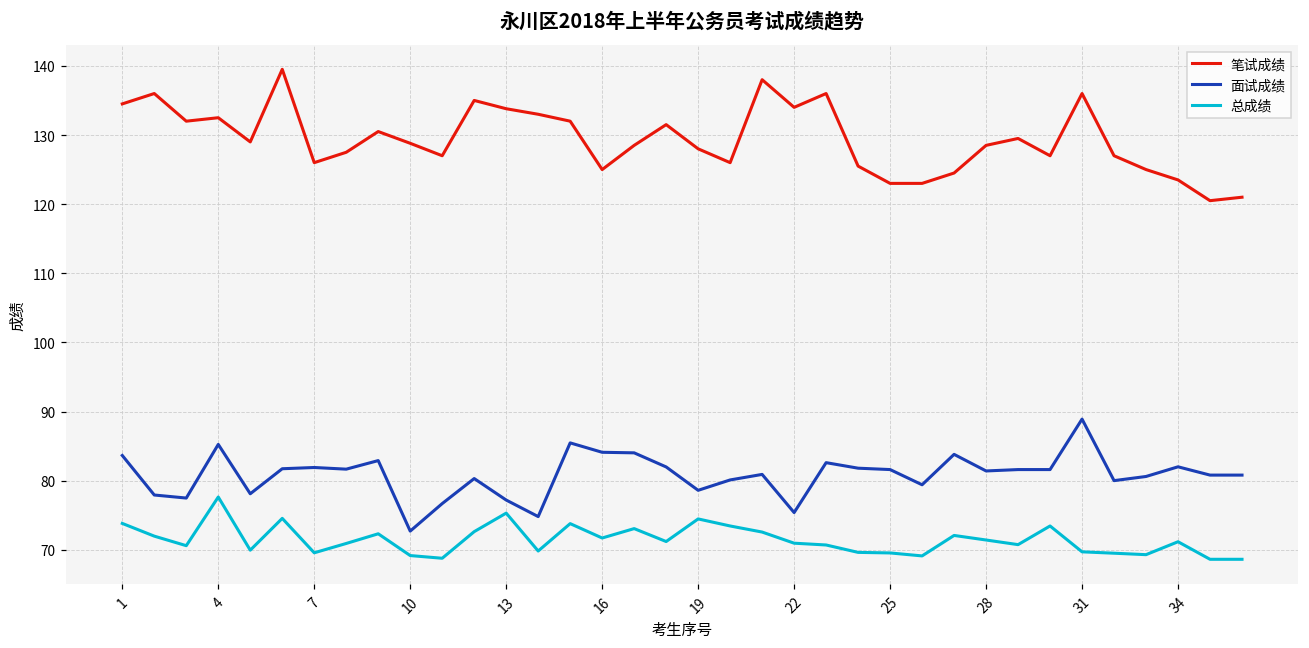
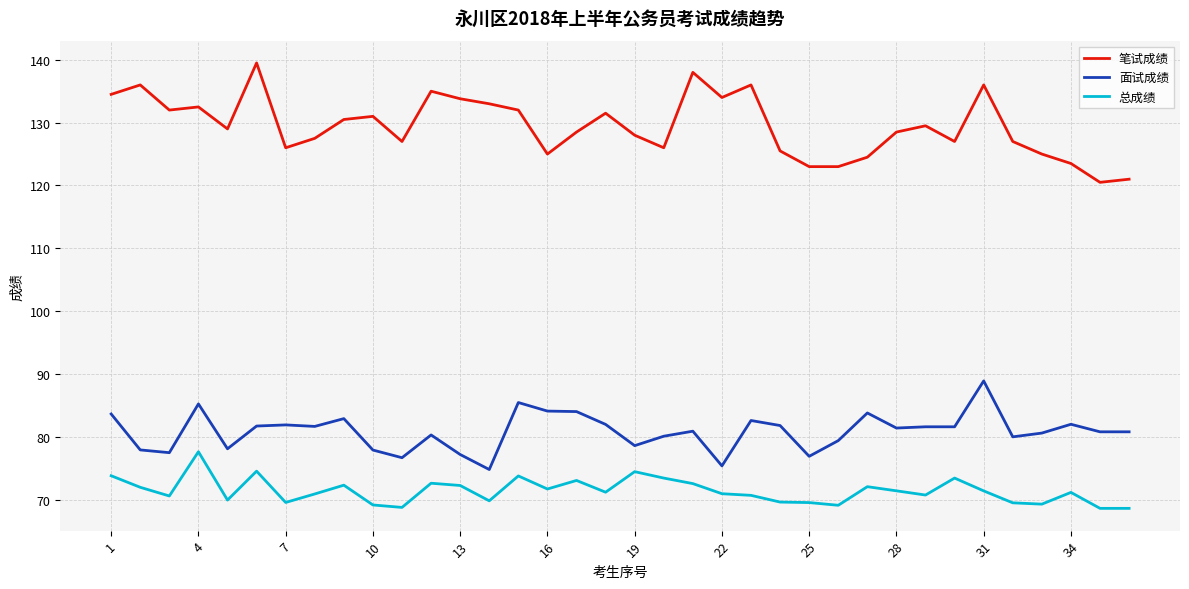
  {
    "笔试成绩": {
      "1": 135,
      "4": 133,
      "7": 126,
-     "10": 129,
+     "10": 131,
      "13": 134,
      "16": 125,
      "19": 128,
      "22": 134,
      "25": 123,
      "28": 129,
      "31": 136,
      "34": 124
    },
    "面试成绩": {
      "1": 84,
      "4": 85,
      "7": 82,
-     "10": 73,
+     "10": 78,
      "13": 77,
      "16": 84,
      "19": 79,
      "22": 75,
-     "25": 82,
+     "25": 77,
      "28": 81,
      "31": 89,
      "34": 82
    },
    "总成绩": {
      "1": 74,
      "4": 78,
      "7": 70,
      "10": 69,
-     "13": 75,
+     "13": 72,
      "16": 72,
      "19": 74,
      "22": 71,
      "25": 70,
      "28": 71,
-     "31": 70,
+     "31": 71,
      "34": 71
    }
  }
